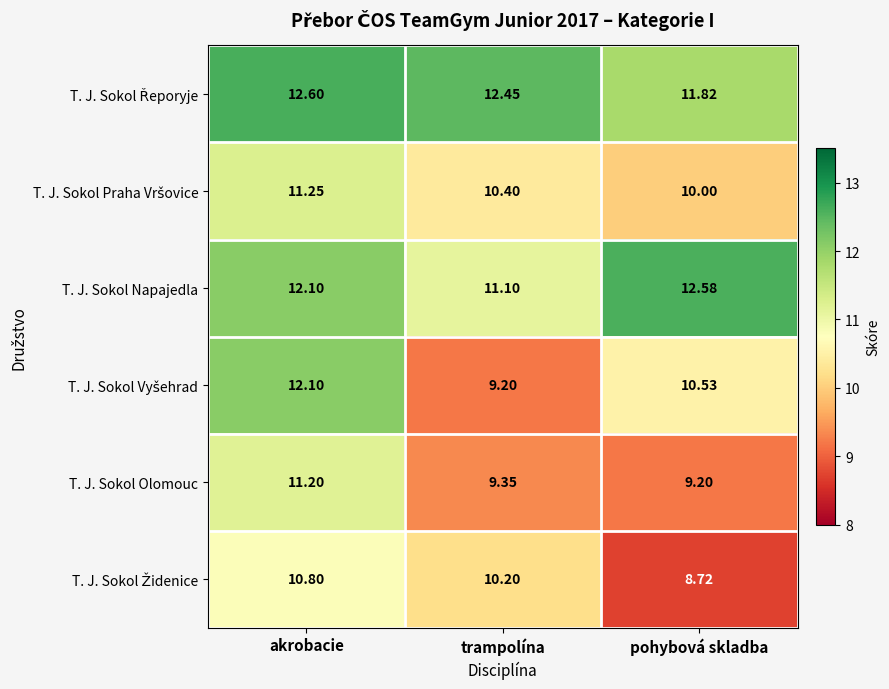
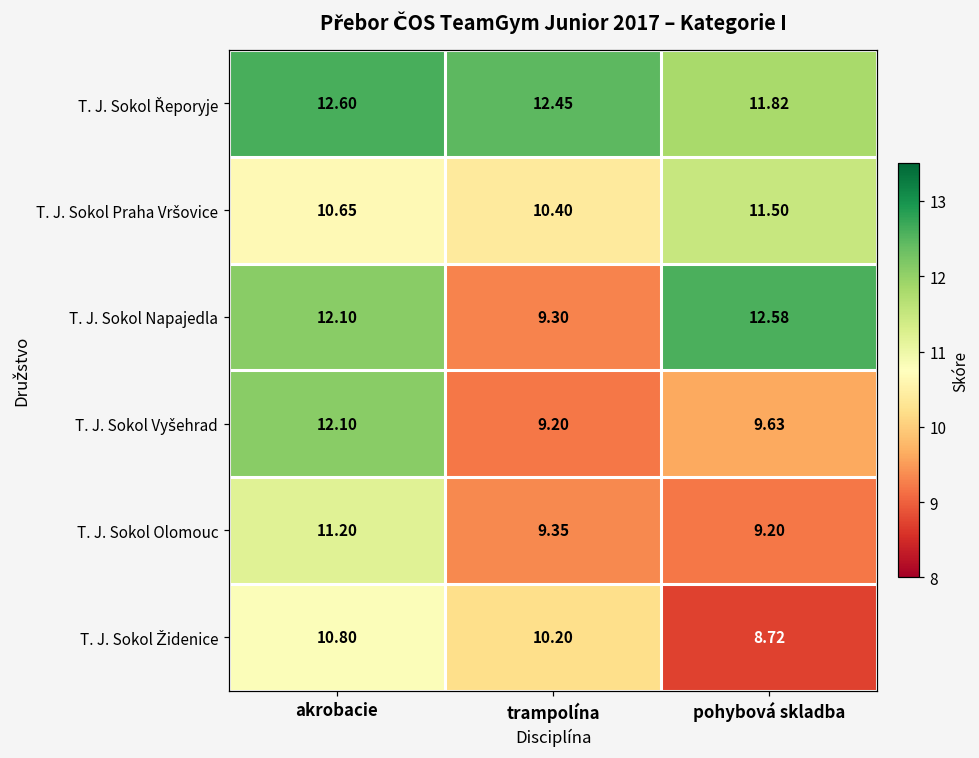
  {
    "T. J. Sokol Řeporyje": {
      "akrobacie": 12.60,
      "trampolína": 12.45,
      "pohybová skladba": 11.82
    },
    "T. J. Sokol Praha Vršovice": {
-     "akrobacie": 11.25,
+     "akrobacie": 10.65,
      "trampolína": 10.40,
-     "pohybová skladba": 10.00
+     "pohybová skladba": 11.50
    },
    "T. J. Sokol Napajedla": {
      "akrobacie": 12.10,
-     "trampolína": 11.10,
+     "trampolína": 9.30,
      "pohybová skladba": 12.58
    },
    "T. J. Sokol Vyšehrad": {
      "akrobacie": 12.10,
      "trampolína": 9.20,
-     "pohybová skladba": 10.53
+     "pohybová skladba": 9.63
    },
    "T. J. Sokol Olomouc": {
      "akrobacie": 11.20,
      "trampolína": 9.35,
      "pohybová skladba": 9.20
    },
    "T. J. Sokol Židenice": {
      "akrobacie": 10.80,
      "trampolína": 10.20,
      "pohybová skladba": 8.72
    }
  }
